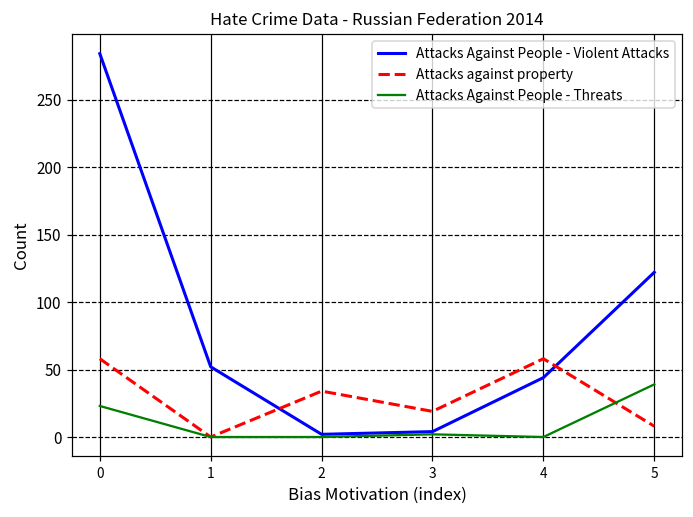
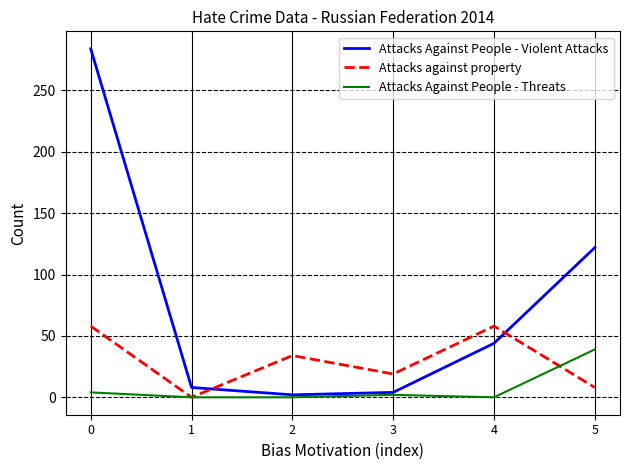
  {
    "Attacks Against People - Violent Attacks": {
      "0": 284,
-     "1": 52,
+     "1": 8,
      "4": 44,
      "5": 122
    },
    "Attacks against property": {
      "0": 58,
      "2": 34,
      "3": 19,
      "4": 58,
      "5": 8
    },
    "Attacks Against People - Threats": {
-     "0": 23,
+     "0": 4,
      "4": 0,
      "5": 39
    }
  }
